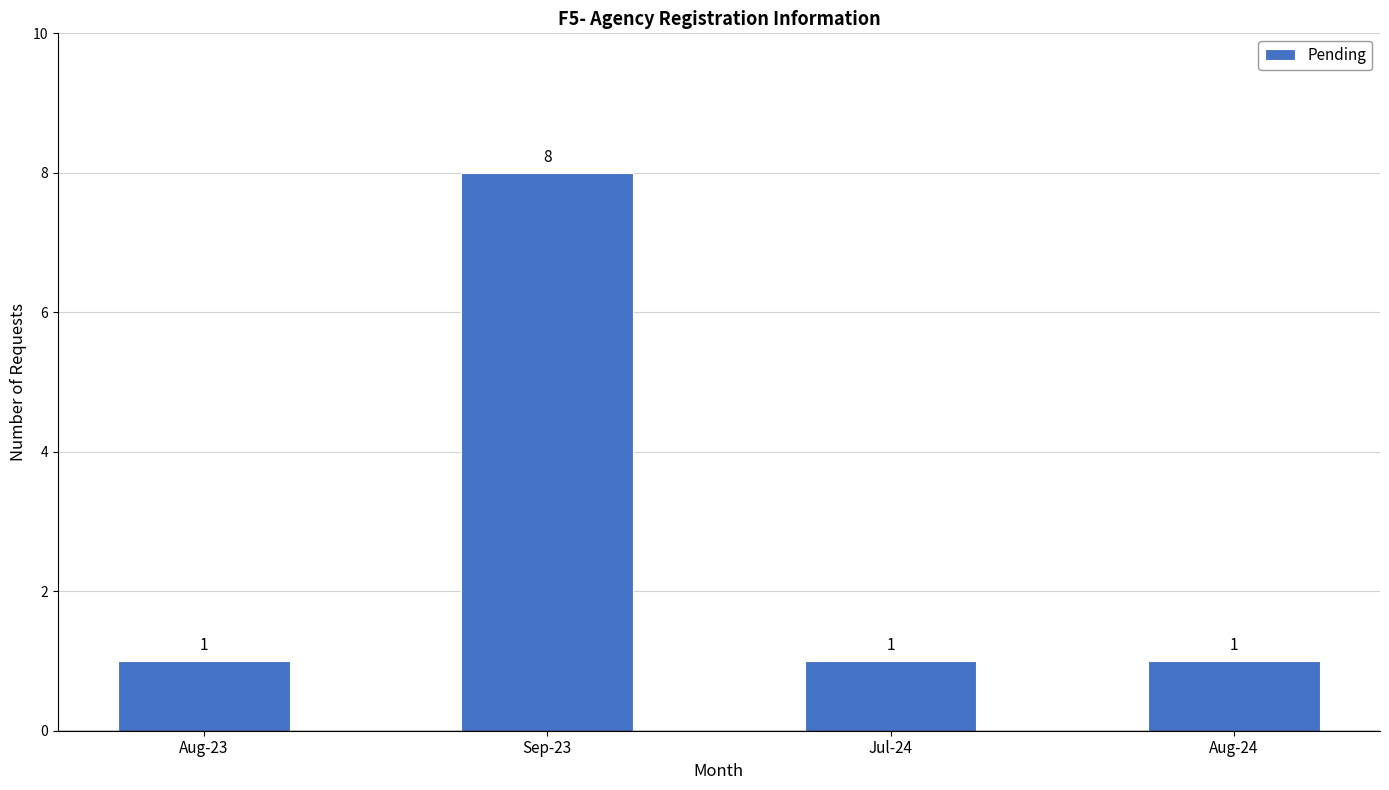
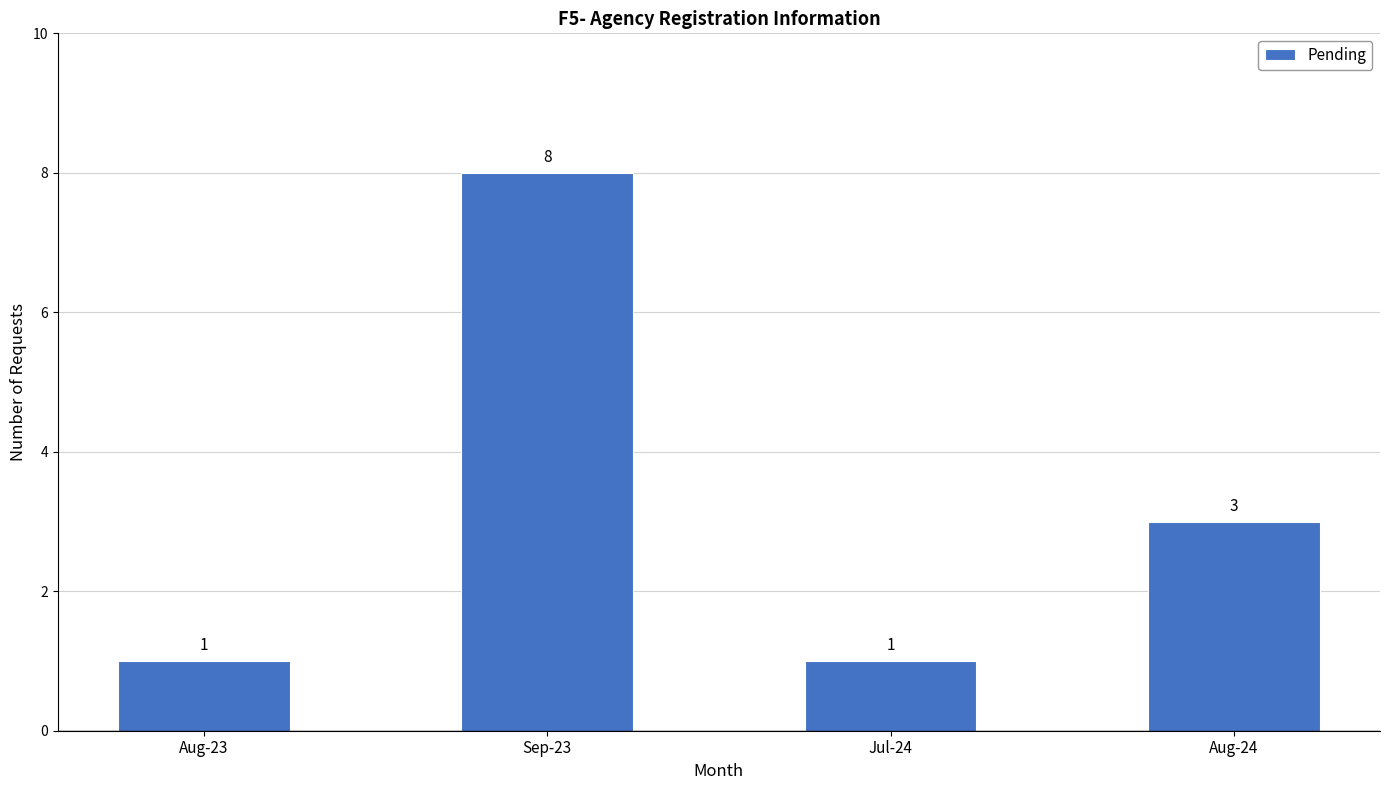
  {
    "Aug-23": 1,
    "Sep-23": 8,
    "Jul-24": 1,
-   "Aug-24": 1
+   "Aug-24": 3
  }
